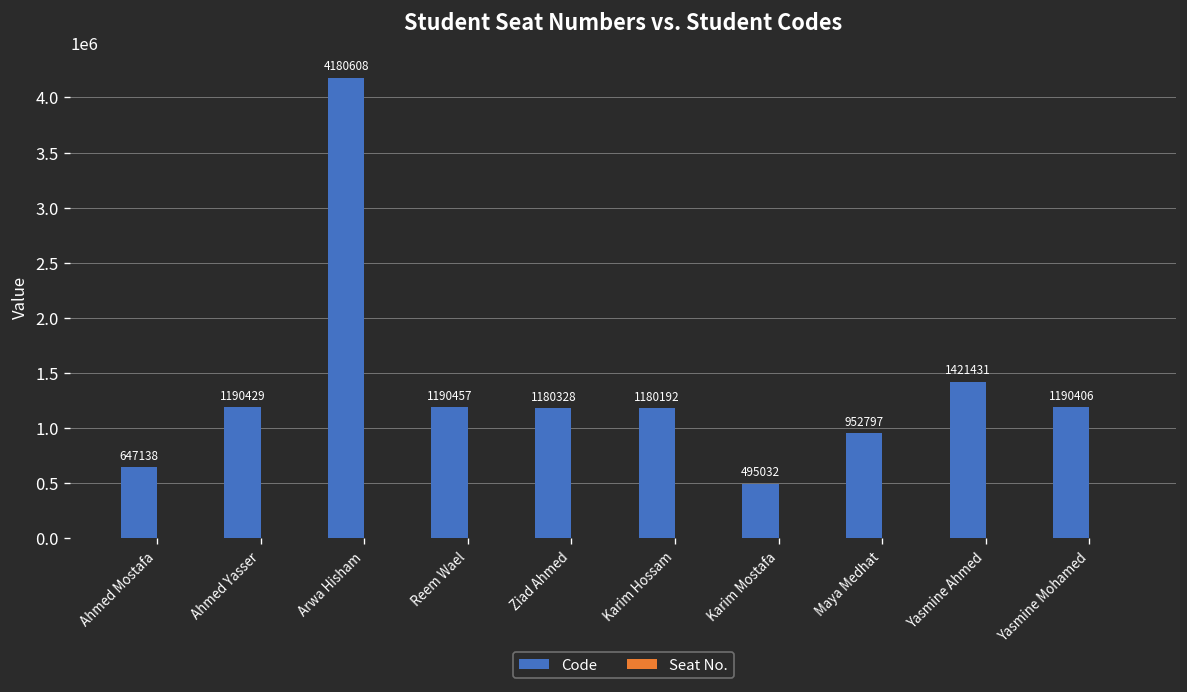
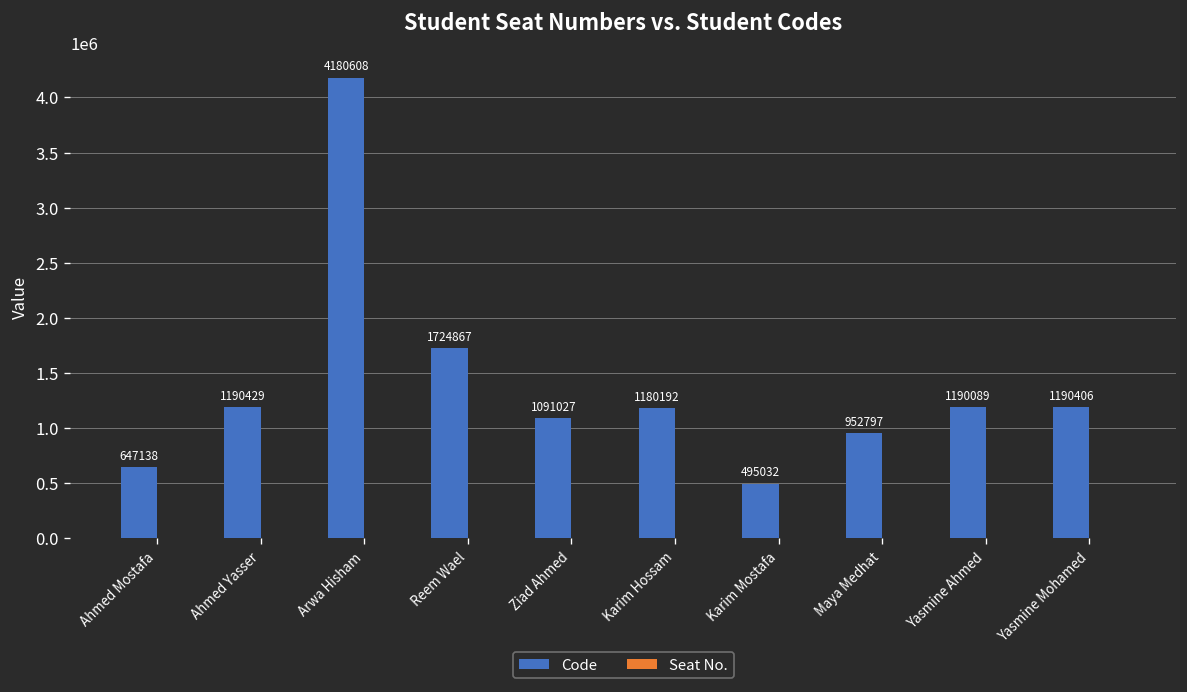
  {
    "Code": {
      "Ahmed Mostafa": 647138,
      "Ahmed Yasser": 1190429,
      "Arwa Hisham": 4180608,
-     "Reem Wael": 1190457,
-     "Ziad Ahmed": 1180328,
+     "Reem Wael": 1724867,
+     "Ziad Ahmed": 1091027,
      "Karim Hossam": 1180192,
      "Karim Mostafa": 495032,
      "Maya Medhat": 952797,
-     "Yasmine Ahmed": 1421431,
+     "Yasmine Ahmed": 1190089,
      "Yasmine Mohamed": 1190406
    },
    "Seat No.": {
      "Ahmed Mostafa": 0,
      "Ahmed Yasser": 0,
      "Arwa Hisham": 0,
      "Reem Wael": 0,
      "Ziad Ahmed": 0,
      "Karim Hossam": 0,
      "Karim Mostafa": 0,
      "Maya Medhat": 0,
      "Yasmine Ahmed": 0,
      "Yasmine Mohamed": 0
    }
  }
